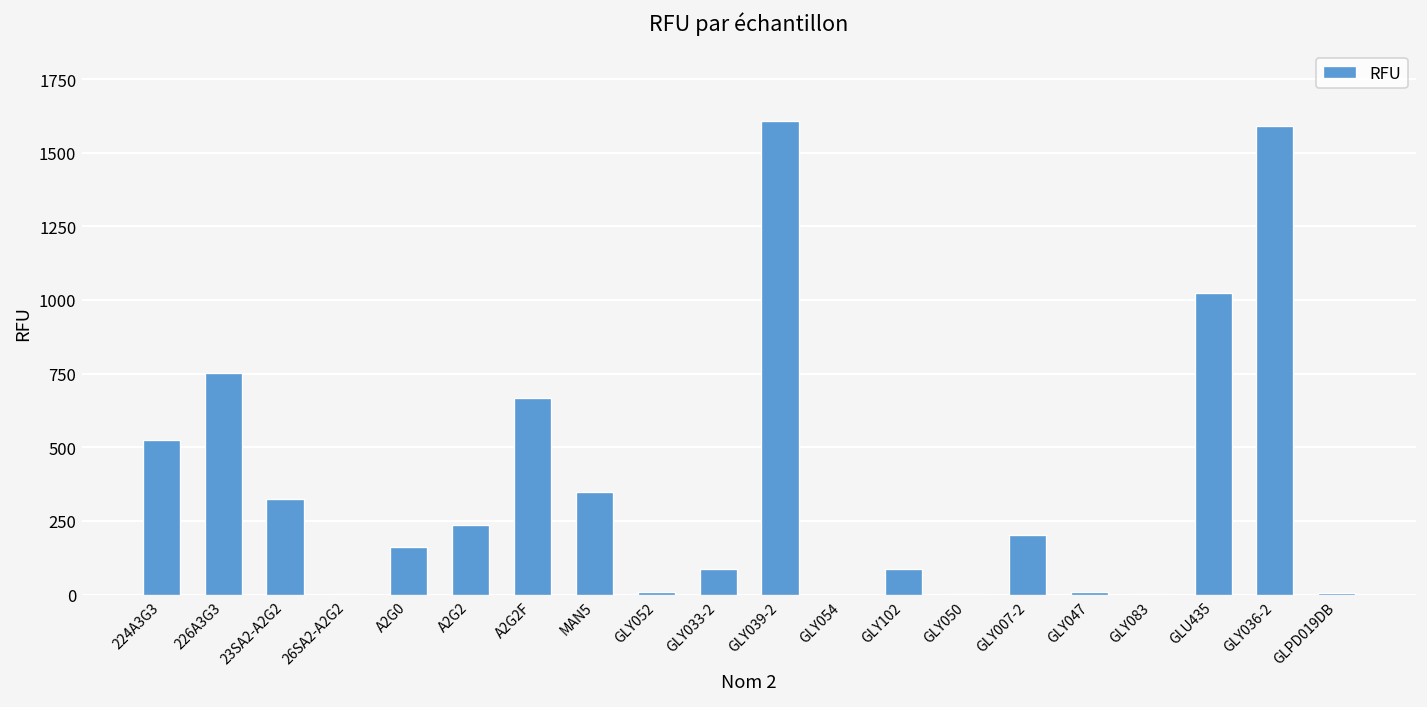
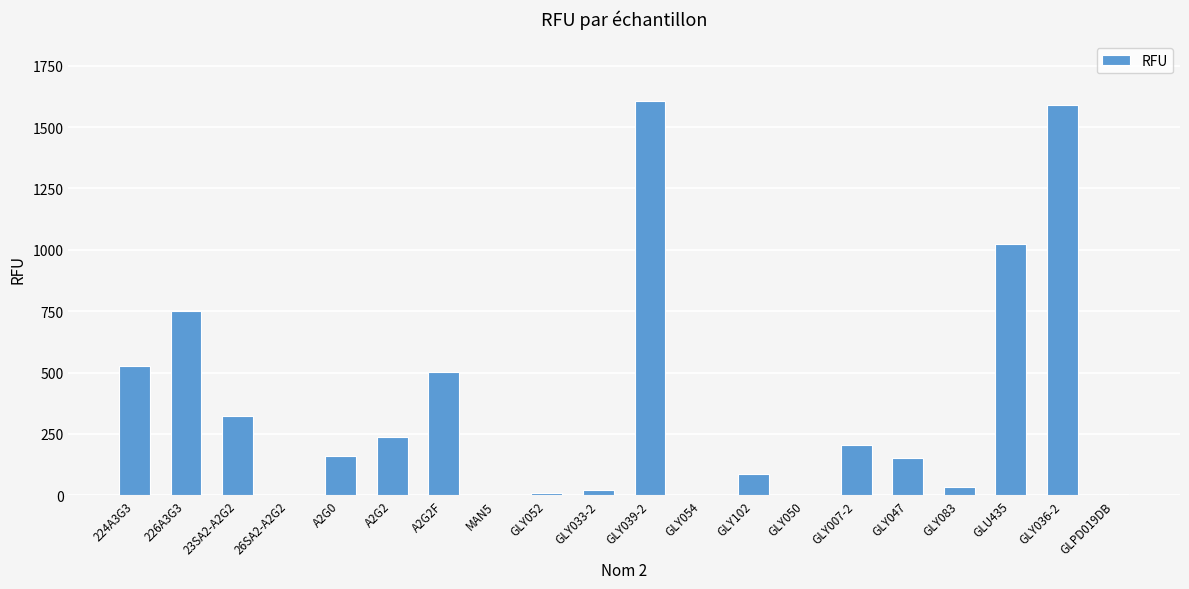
  {
    "224A3G3": 520,
    "226A3G3": 750,
    "23SA2-A2G2": 320,
    "A2G0": 160,
    "A2G2": 240,
-   "A2G2F": 670,
-   "MAN5": 350,
-   "GLY033-2": 90,
+   "A2G2F": 500,
+   "MAN5": 0,
+   "GLY033-2": 20,
    "GLY039-2": 1610,
    "GLY054": 0,
    "GLY102": 90,
    "GLY007-2": 200,
-   "GLY047": 10,
-   "GLY083": 0,
+   "GLY047": 150,
+   "GLY083": 40,
    "GLU435": 1020,
    "GLY036-2": 1590
  }
